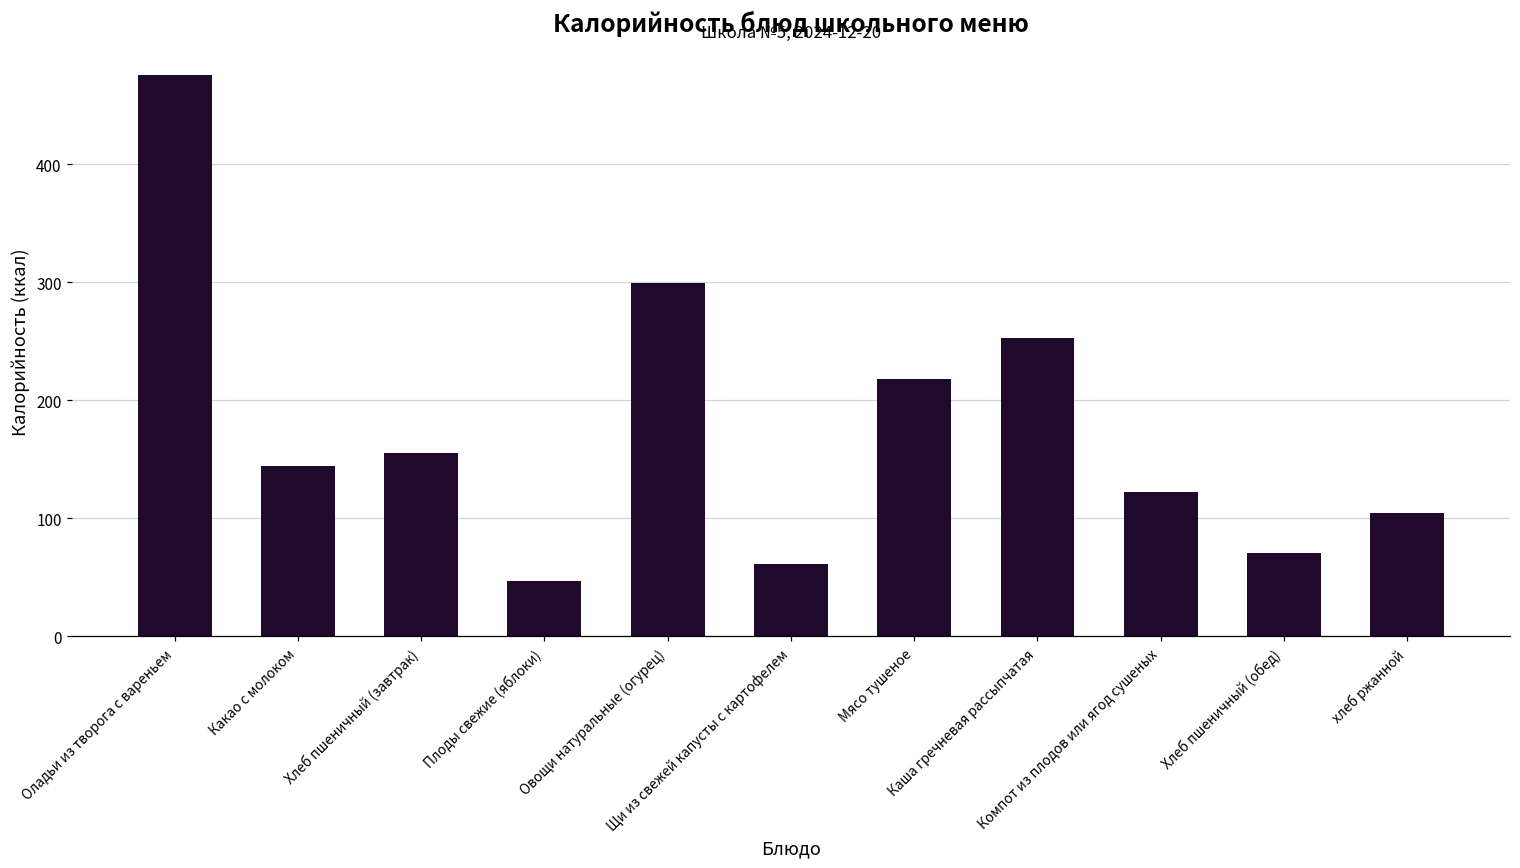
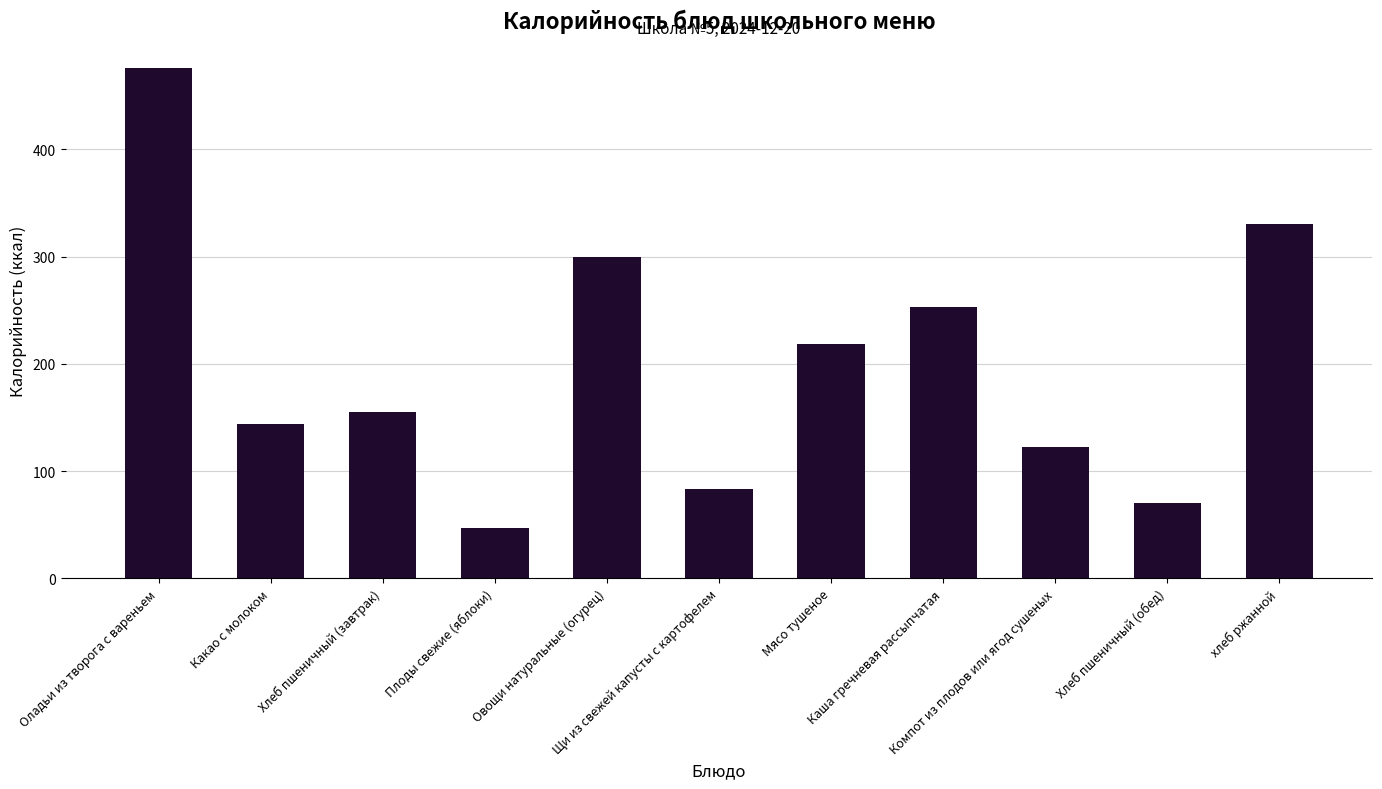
  {
    "Оладьи из творога с вареньем": 476,
    "Какао с молоком": 144,
    "Хлеб пшеничный (завтрак)": 155,
    "Плоды свежие (яблоки)": 47,
    "Овощи натуральные (огурец)": 300,
-   "Щи из свежей капусты с картофелем": 61,
+   "Щи из свежей капусты с картофелем": 83,
    "Мясо тушеное": 218,
    "Каша гречневая рассыпчатая": 253,
    "Компот из плодов или ягод сушеных": 122,
    "Хлеб пшеничный (обед)": 71,
-   "хлеб ржанной": 104
+   "хлеб ржанной": 330
  }
